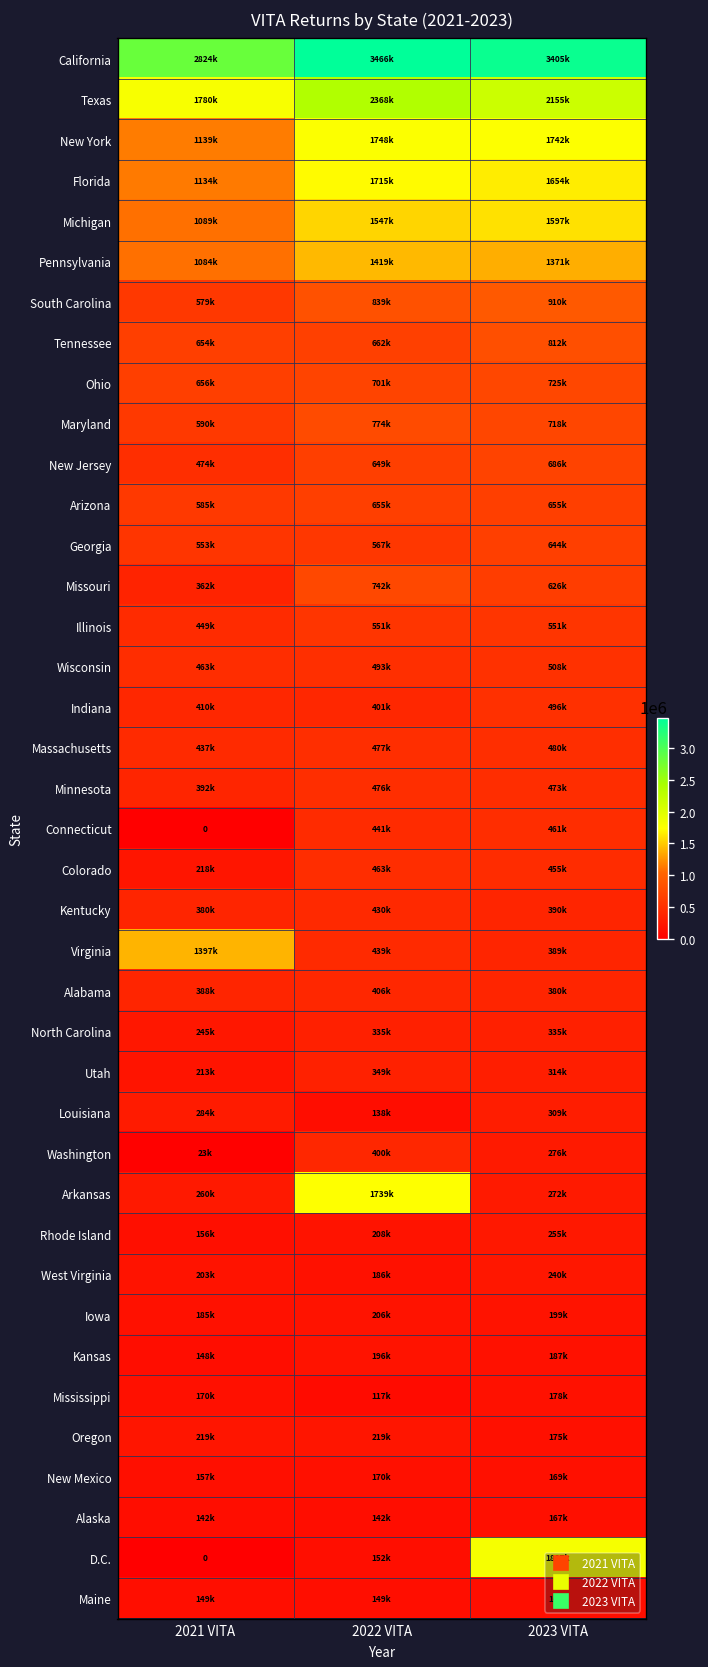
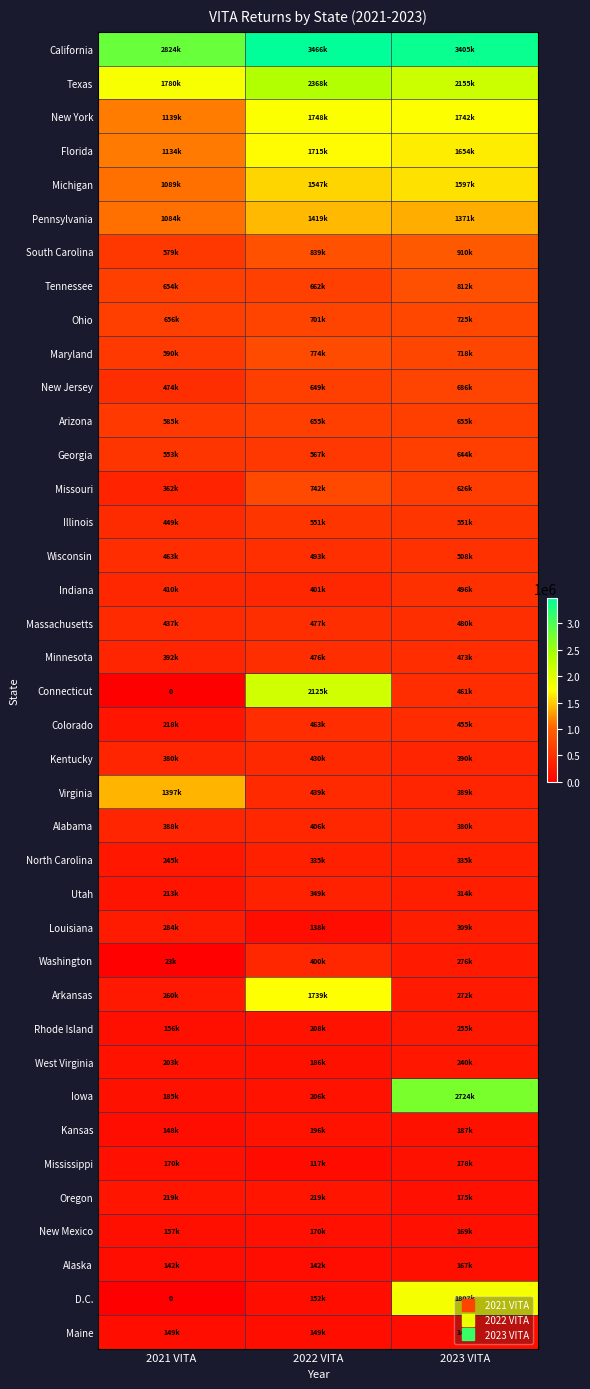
  {
    "California": {
      "2021 VITA": "2824k",
      "2022 VITA": "3466k",
      "2023 VITA": "3405k"
    },
    "Texas": {
      "2021 VITA": "1780k",
      "2022 VITA": "2368k",
      "2023 VITA": "2155k"
    },
    "New York": {
      "2021 VITA": "1139k",
      "2022 VITA": "1748k",
      "2023 VITA": "1742k"
    },
    "Florida": {
      "2021 VITA": "1134k",
      "2022 VITA": "1715k",
      "2023 VITA": "1654k"
    },
    "Michigan": {
      "2021 VITA": "1089k",
      "2022 VITA": "1547k",
      "2023 VITA": "1597k"
    },
    "Pennsylvania": {
      "2021 VITA": "1084k",
      "2022 VITA": "1419k",
      "2023 VITA": "1371k"
    },
    "South Carolina": {
      "2021 VITA": "579k",
      "2022 VITA": "839k",
      "2023 VITA": "910k"
    },
    "Tennessee": {
      "2021 VITA": "654k",
      "2022 VITA": "662k",
      "2023 VITA": "812k"
    },
    "Ohio": {
      "2021 VITA": "656k",
      "2022 VITA": "701k",
      "2023 VITA": "725k"
    },
    "Maryland": {
      "2021 VITA": "590k",
      "2022 VITA": "774k",
      "2023 VITA": "718k"
    },
    "New Jersey": {
      "2021 VITA": "474k",
      "2022 VITA": "649k",
      "2023 VITA": "686k"
    },
    "Arizona": {
      "2021 VITA": "585k",
      "2022 VITA": "655k",
      "2023 VITA": "655k"
    },
    "Georgia": {
      "2021 VITA": "553k",
      "2022 VITA": "567k",
      "2023 VITA": "644k"
    },
    "Missouri": {
      "2021 VITA": "362k",
      "2022 VITA": "742k",
      "2023 VITA": "626k"
    },
    "Illinois": {
      "2021 VITA": "449k",
      "2022 VITA": "551k",
      "2023 VITA": "551k"
    },
    "Wisconsin": {
      "2021 VITA": "463k",
      "2022 VITA": "493k",
      "2023 VITA": "508k"
    },
    "Indiana": {
      "2021 VITA": "410k",
      "2022 VITA": "401k",
      "2023 VITA": "496k"
    },
    "Massachusetts": {
      "2021 VITA": "437k",
      "2022 VITA": "477k",
      "2023 VITA": "480k"
    },
    "Minnesota": {
      "2021 VITA": "392k",
      "2022 VITA": "476k",
      "2023 VITA": "473k"
    },
    "Connecticut": {
      "2021 VITA": "0",
-     "2022 VITA": "441k",
+     "2022 VITA": "2125k",
      "2023 VITA": "461k"
    },
    "Colorado": {
      "2021 VITA": "218k",
      "2022 VITA": "463k",
      "2023 VITA": "455k"
    },
    "Kentucky": {
      "2021 VITA": "380k",
      "2022 VITA": "430k",
      "2023 VITA": "390k"
    },
    "Virginia": {
      "2021 VITA": "1397k",
      "2022 VITA": "439k",
      "2023 VITA": "389k"
    },
    "Alabama": {
      "2021 VITA": "388k",
      "2022 VITA": "406k",
      "2023 VITA": "380k"
    },
    "North Carolina": {
      "2021 VITA": "245k",
      "2022 VITA": "335k",
      "2023 VITA": "335k"
    },
    "Utah": {
      "2021 VITA": "213k",
      "2022 VITA": "349k",
      "2023 VITA": "314k"
    },
    "Louisiana": {
      "2021 VITA": "284k",
      "2022 VITA": "138k",
      "2023 VITA": "309k"
    },
    "Washington": {
      "2021 VITA": "23k",
      "2022 VITA": "400k",
      "2023 VITA": "276k"
    },
    "Arkansas": {
      "2021 VITA": "260k",
      "2022 VITA": "1739k",
      "2023 VITA": "272k"
    },
    "Rhode Island": {
      "2021 VITA": "156k",
      "2022 VITA": "208k",
      "2023 VITA": "255k"
    },
    "West Virginia": {
      "2021 VITA": "203k",
      "2022 VITA": "186k",
      "2023 VITA": "240k"
    },
    "Iowa": {
      "2021 VITA": "185k",
      "2022 VITA": "206k",
-     "2023 VITA": "199k"
+     "2023 VITA": "2724k"
    },
    "Kansas": {
      "2021 VITA": "148k",
      "2022 VITA": "196k",
      "2023 VITA": "187k"
    },
    "Mississippi": {
      "2021 VITA": "170k",
      "2022 VITA": "117k",
      "2023 VITA": "178k"
    },
    "Oregon": {
      "2021 VITA": "219k",
      "2022 VITA": "219k",
      "2023 VITA": "175k"
    },
    "New Mexico": {
      "2021 VITA": "157k",
      "2022 VITA": "170k",
      "2023 VITA": "169k"
    },
    "Alaska": {
      "2021 VITA": "142k",
      "2022 VITA": "142k",
      "2023 VITA": "167k"
    },
    "D.C.": {
      "2021 VITA": "0",
      "2022 VITA": "152k"
    },
    "Maine": {
      "2021 VITA": "149k",
      "2022 VITA": "149k"
    }
  }
